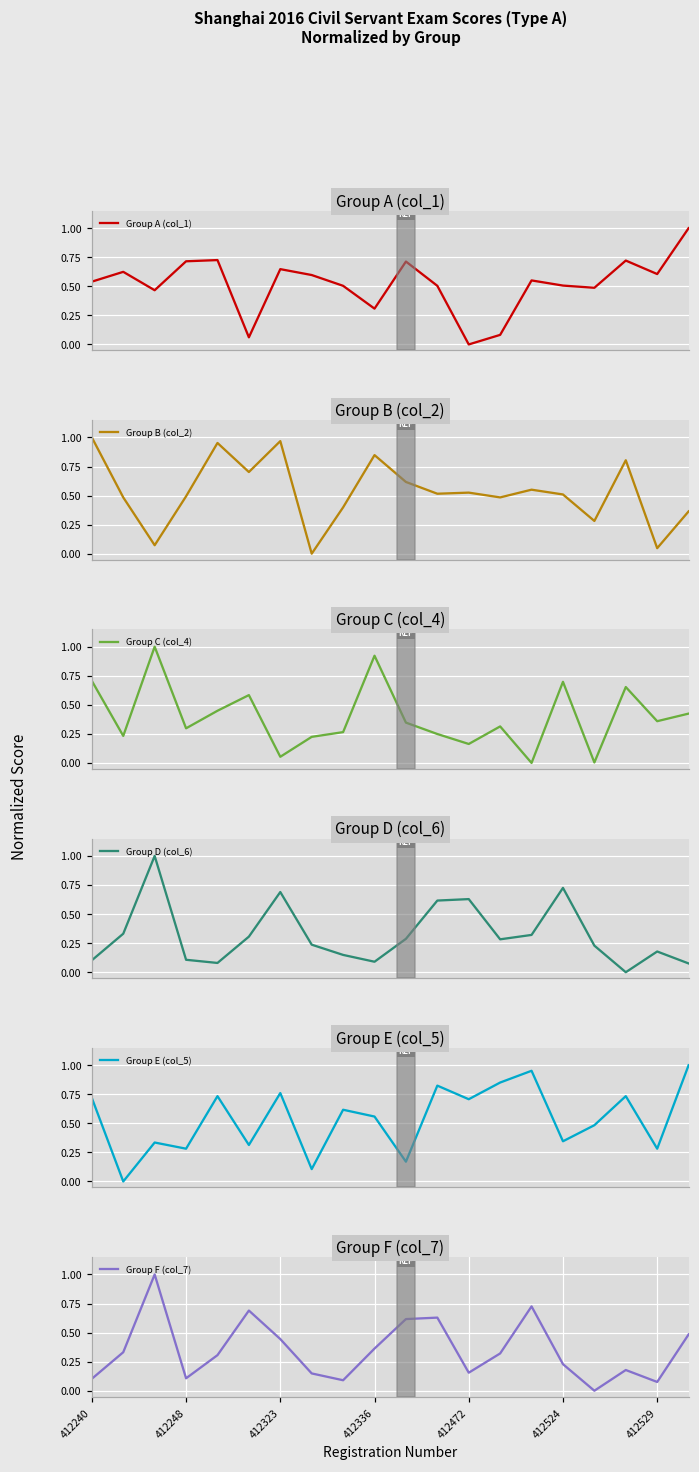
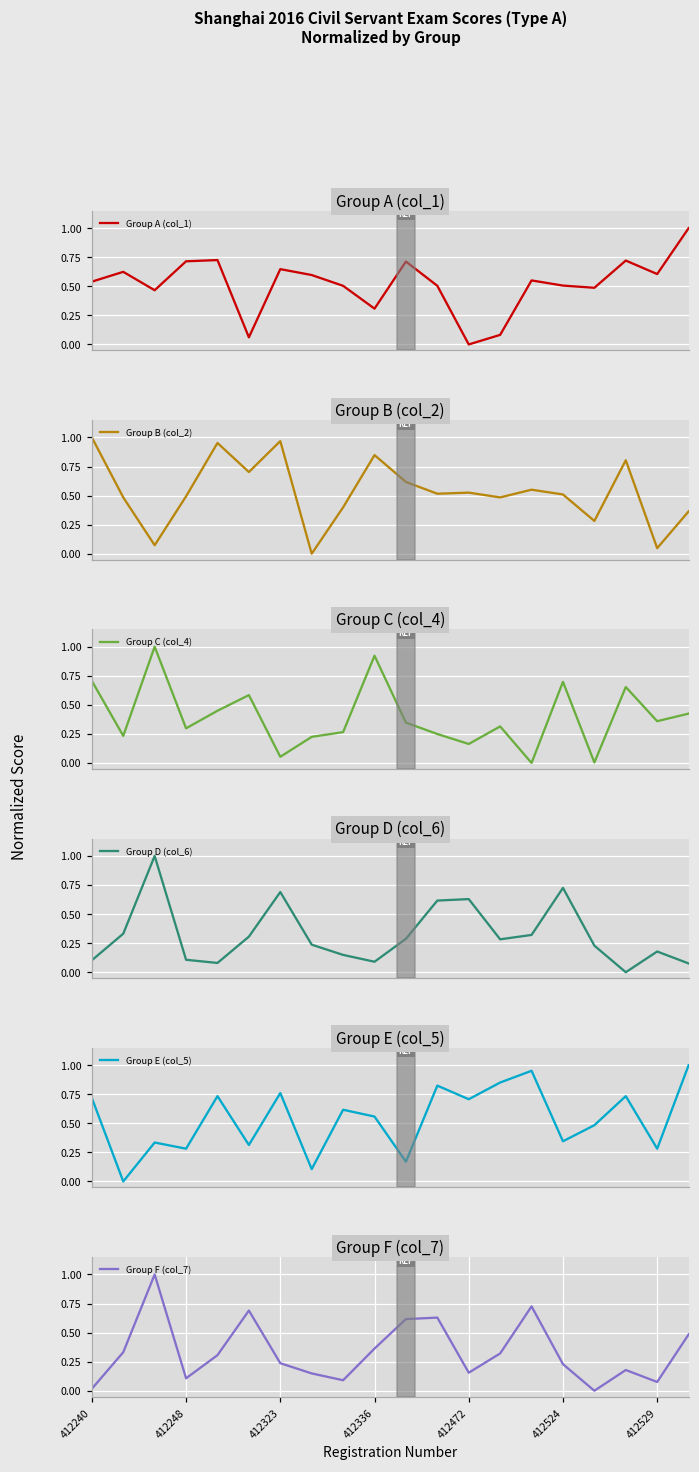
  {
    "Group F (col_7)": {
-     "412240": 0.10,
+     "412240": 0.02,
      "412248": 0.11,
-     "412323": 0.44,
+     "412323": 0.24,
      "412336": 0.36,
      "412472": 0.16,
      "412524": 0.23,
      "412529": 0.08
    }
  }
